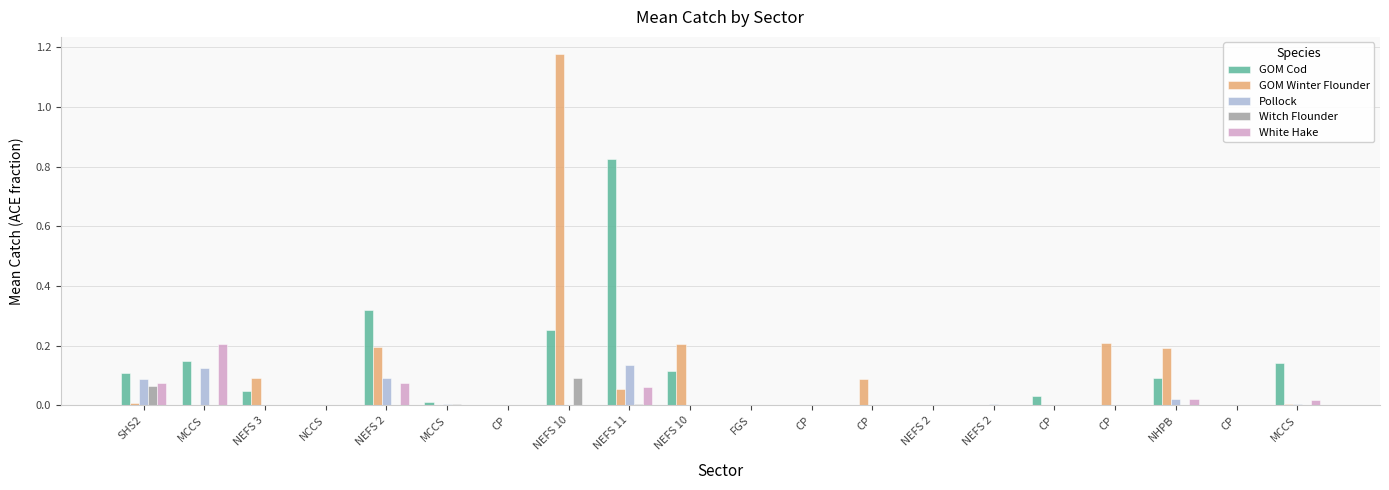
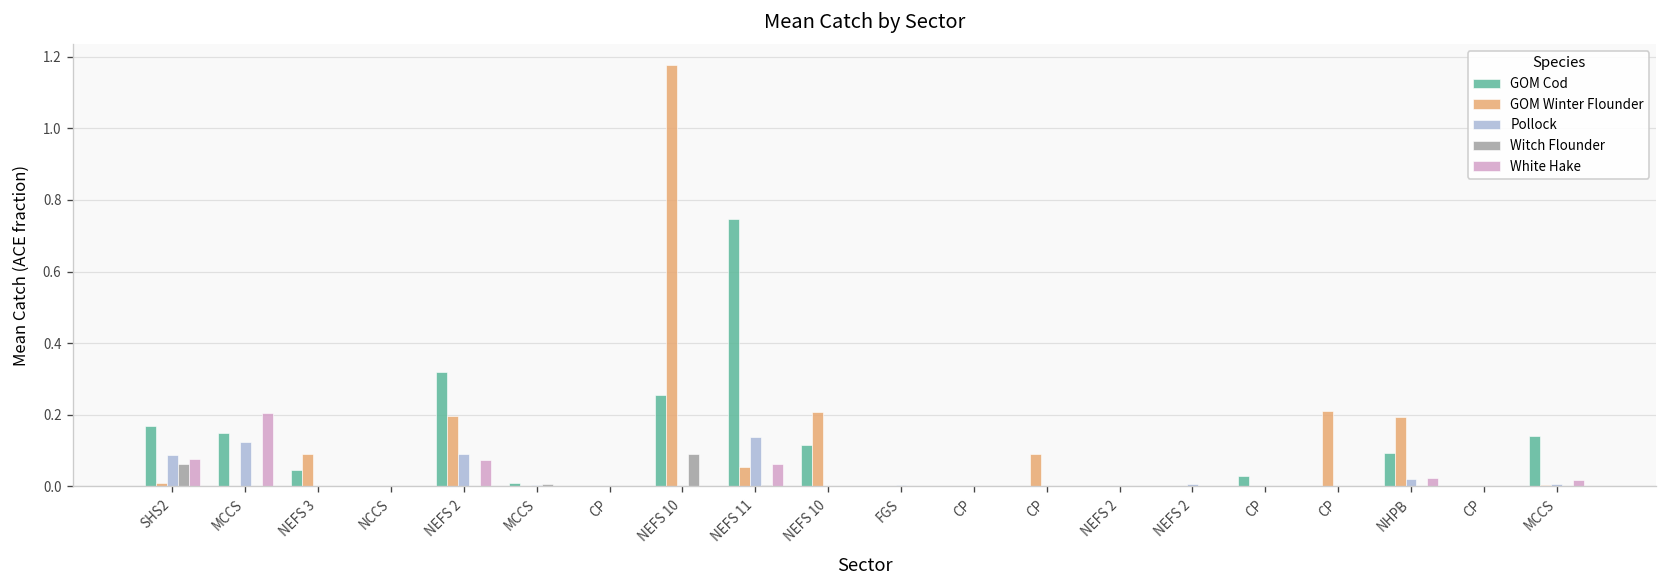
  {
    "GOM Cod": {
-     "SHS2": 0.11,
+     "SHS2": 0.17,
      "NEFS 3": 0.05,
      "NCCS": 0.00,
-     "NEFS 11": 0.83,
+     "NEFS 11": 0.75,
      "FGS": 0.00,
      "NHPB": 0.09
    },
    "GOM Winter Flounder": {
      "SHS2": 0.01,
      "NEFS 3": 0.09,
      "NCCS": 0.00,
      "NEFS 11": 0.05,
      "FGS": 0.00,
      "NHPB": 0.19
    },
    "Witch Flounder": {
      "SHS2": 0.06,
      "NCCS": 0.00
    }
  }
